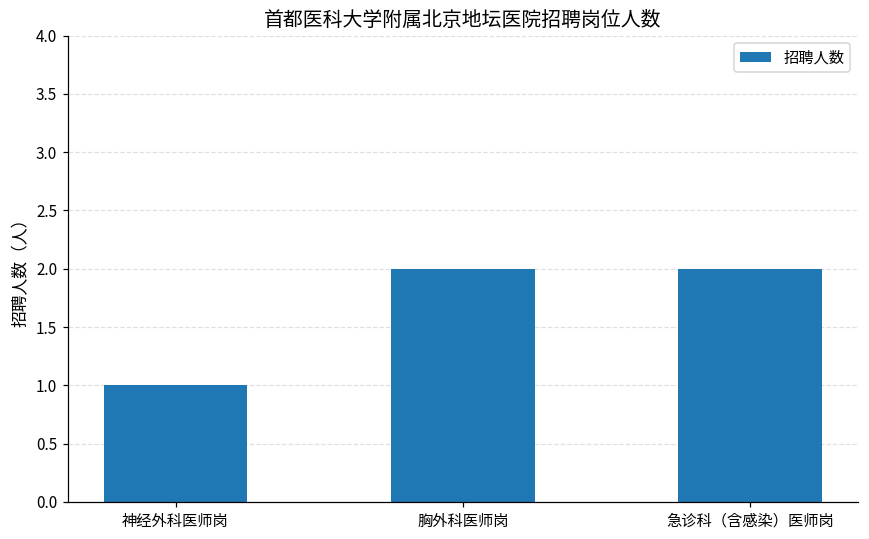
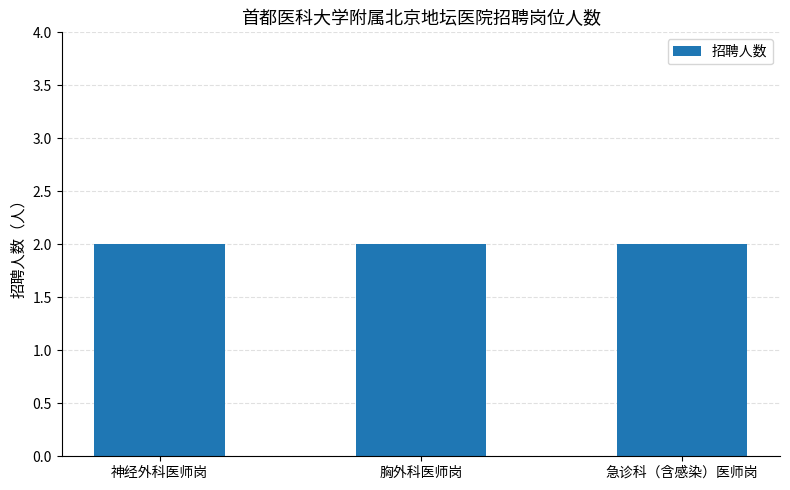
  {
-   "神经外科医师岗": 1,
+   "神经外科医师岗": 2,
    "胸外科医师岗": 2,
    "急诊科（含感染）医师岗": 2
  }
